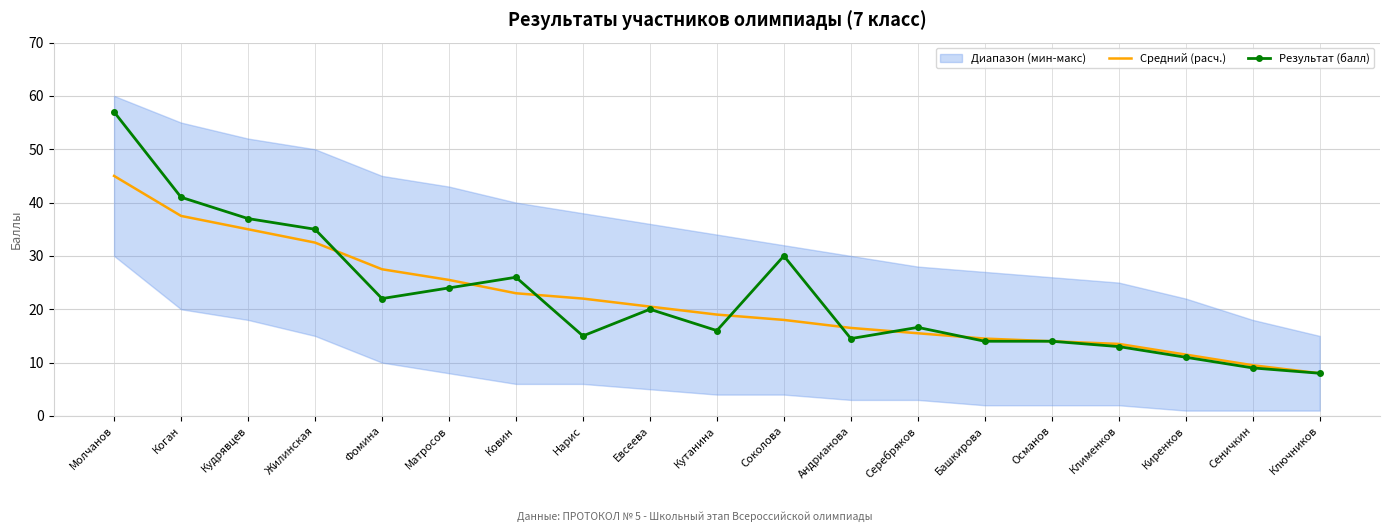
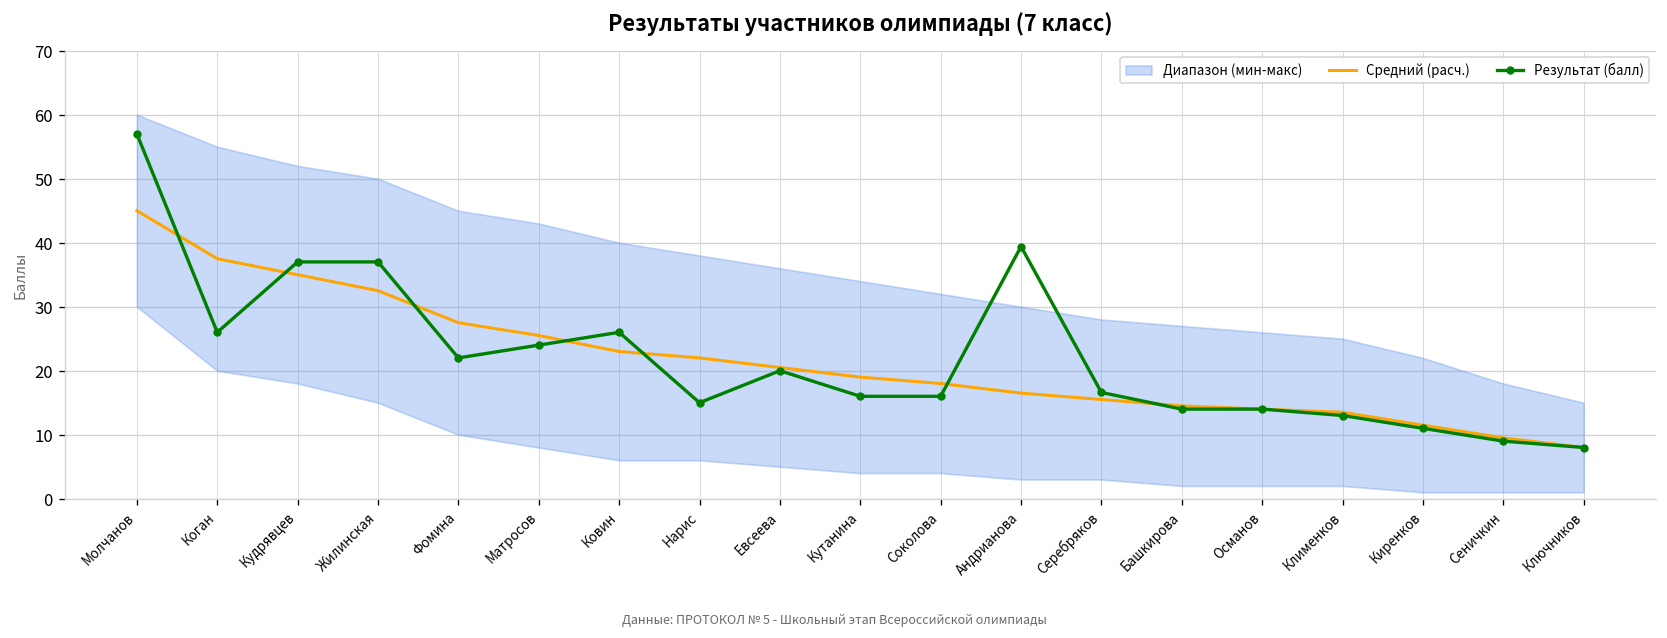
  {
    "Средний (расч.)": {
      "Молчанов": 45,
      "Коган": 38,
      "Кудрявцев": 35,
      "Жилинская": 33,
      "Фомина": 28,
      "Матросов": 26,
      "Ковин": 23,
      "Нарис": 22,
      "Евсеева": 21,
      "Кутанина": 19,
      "Соколова": 18,
      "Андрианова": 17,
      "Серебряков": 16,
      "Башкирова": 15,
      "Клименков": 14,
      "Киренков": 12,
      "Сеничкин": 10
    },
    "Результат (балл)": {
      "Молчанов": 57,
-     "Коган": 41,
+     "Коган": 26,
      "Кудрявцев": 37,
-     "Жилинская": 35,
+     "Жилинская": 37,
      "Фомина": 22,
      "Матросов": 24,
      "Ковин": 26,
      "Нарис": 15,
      "Евсеева": 20,
      "Кутанина": 16,
-     "Соколова": 30,
-     "Андрианова": 15,
+     "Соколова": 16,
+     "Андрианова": 39,
      "Серебряков": 17,
      "Башкирова": 14,
      "Клименков": 13,
      "Киренков": 11,
      "Сеничкин": 9
    }
  }
